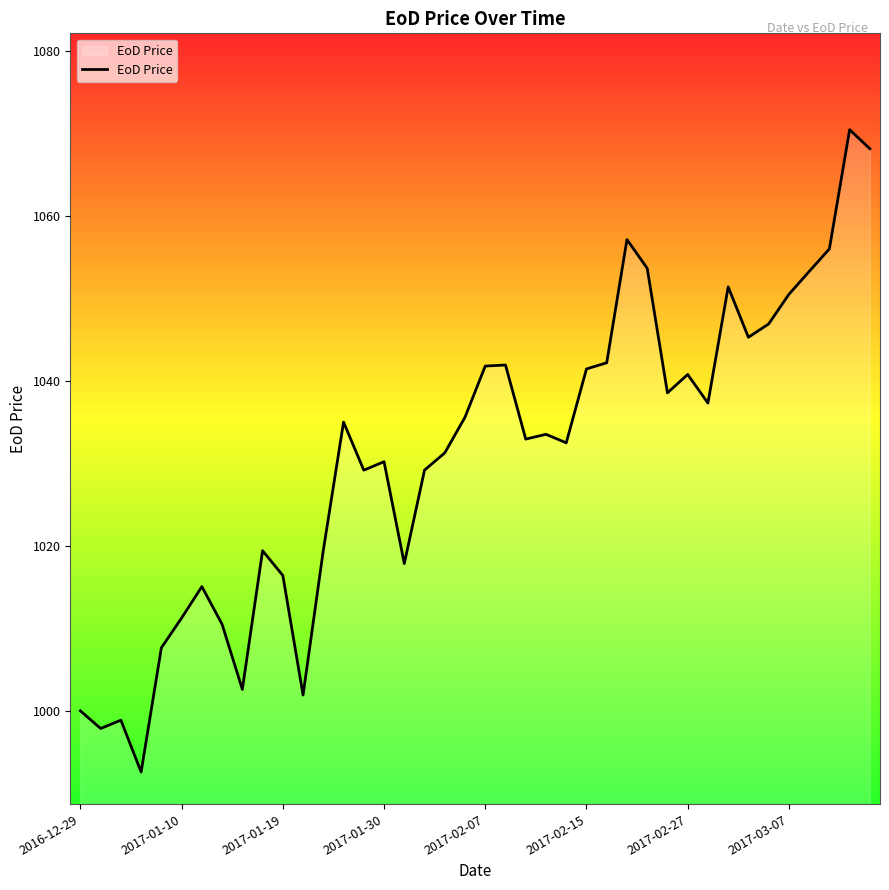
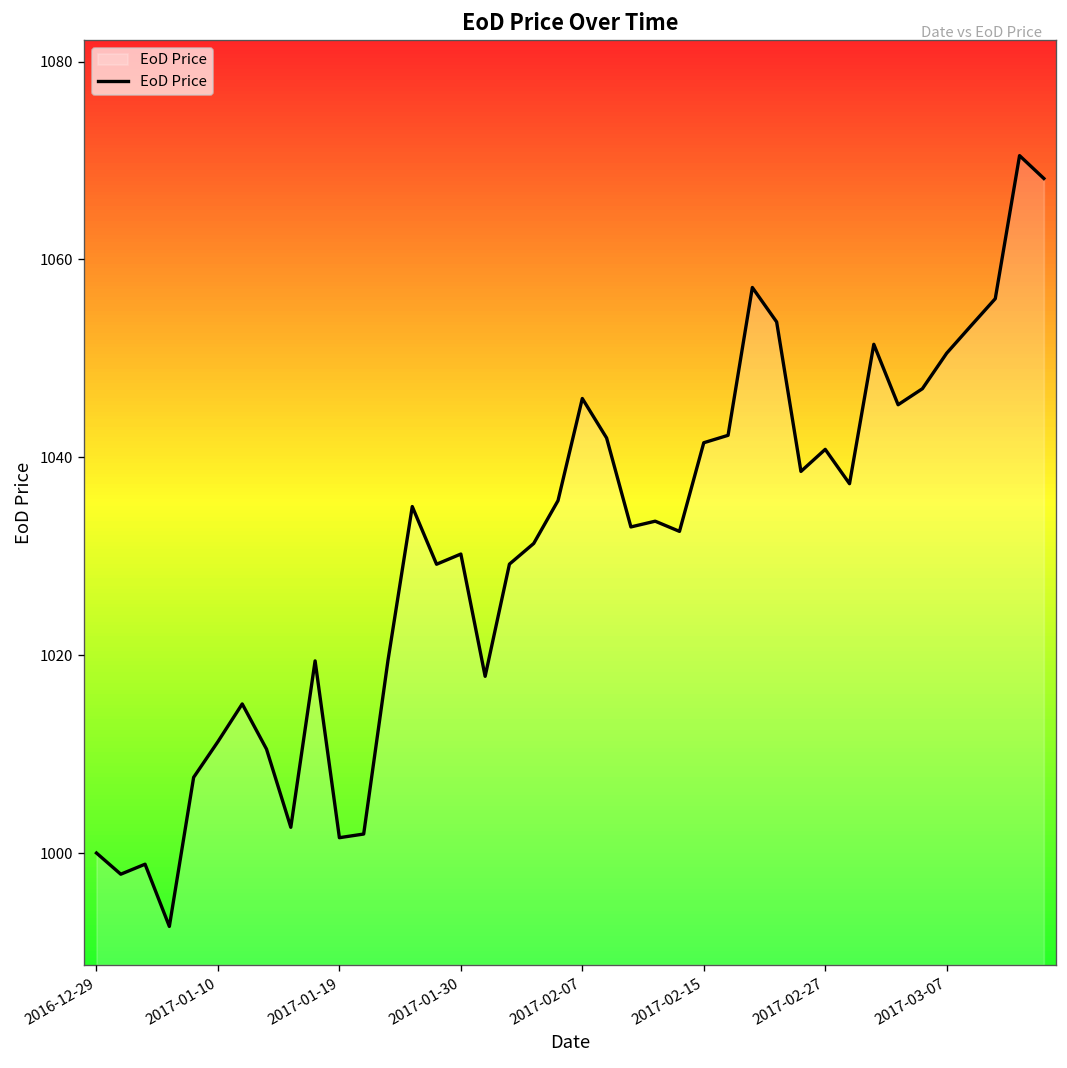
  {
    "2016-12-29": 1000,
    "2017-01-10": 1011,
-   "2017-01-19": 1016,
+   "2017-01-19": 1002,
    "2017-01-30": 1030,
-   "2017-02-07": 1042,
+   "2017-02-07": 1046,
    "2017-02-15": 1041,
    "2017-02-27": 1041,
    "2017-03-07": 1051
  }
